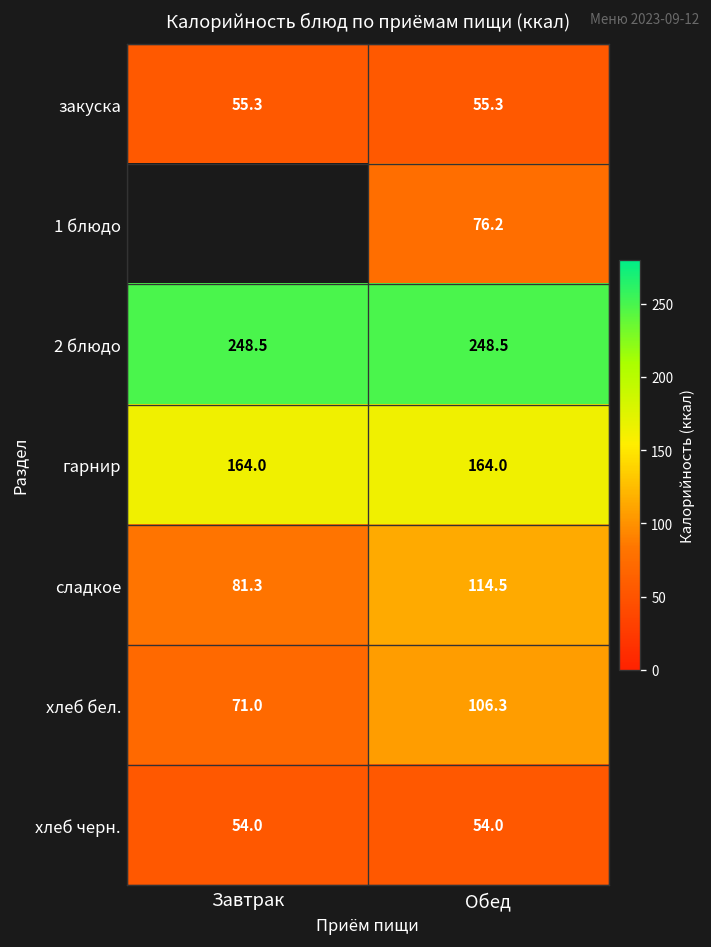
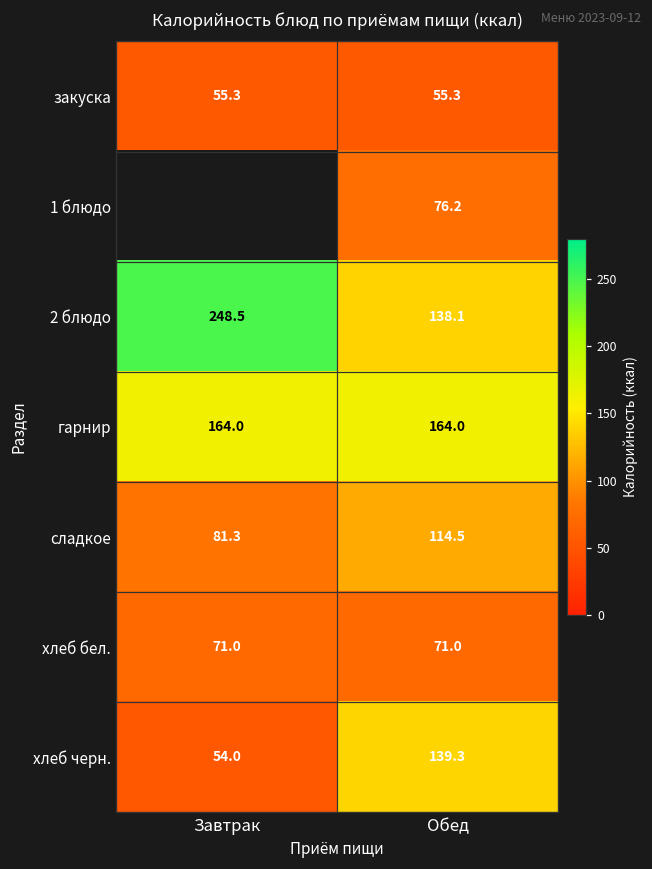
  {
    "закуска": {
      "Завтрак": 55.3,
      "Обед": 55.3
    },
    "1 блюдо": {
      "Обед": 76.2
    },
    "2 блюдо": {
      "Завтрак": 248.5,
-     "Обед": 248.5
+     "Обед": 138.1
    },
    "гарнир": {
      "Завтрак": 164.0,
      "Обед": 164.0
    },
    "сладкое": {
      "Завтрак": 81.3,
      "Обед": 114.5
    },
    "хлеб бел.": {
      "Завтрак": 71.0,
-     "Обед": 106.3
+     "Обед": 71.0
    },
    "хлеб черн.": {
      "Завтрак": 54.0,
-     "Обед": 54.0
+     "Обед": 139.3
    }
  }
